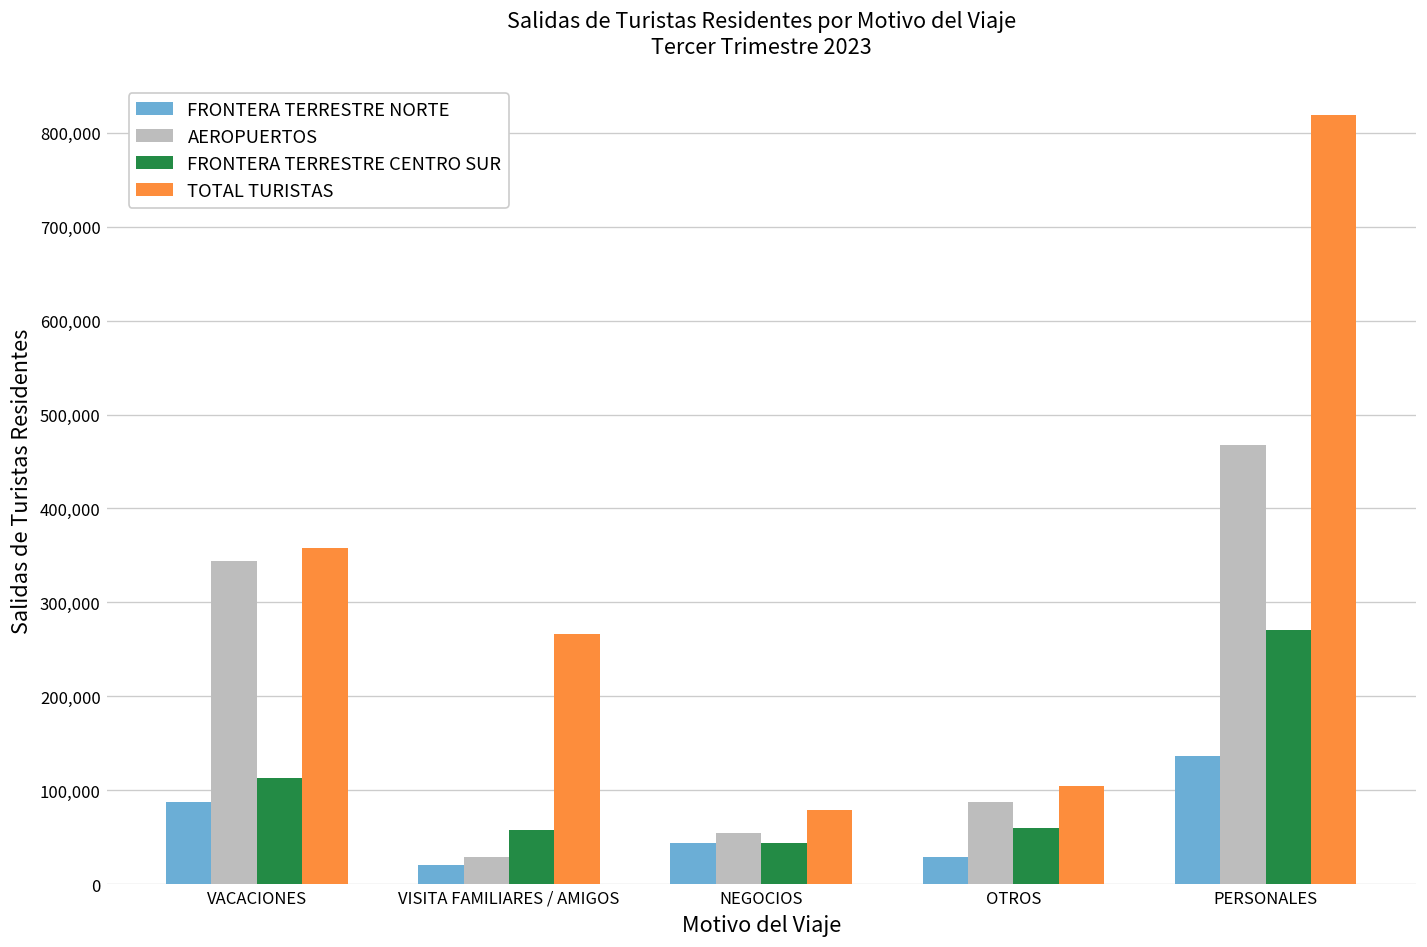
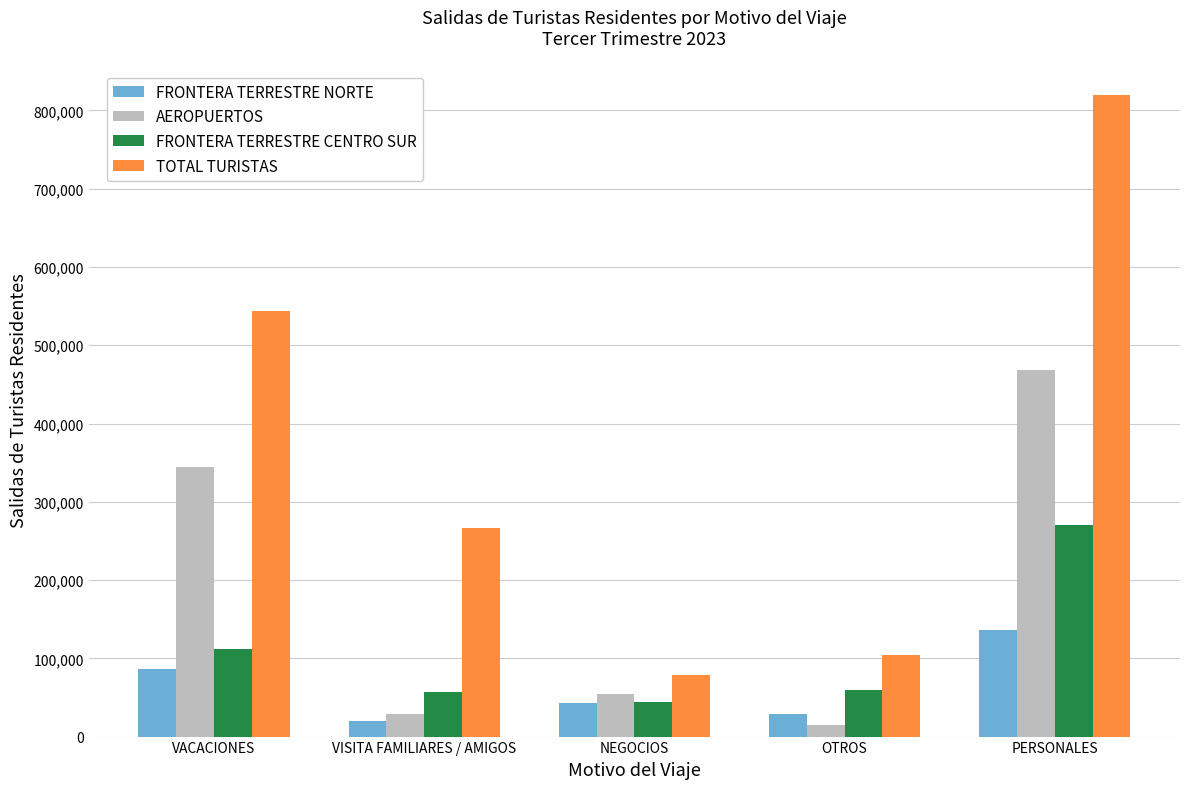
  {
    "FRONTERA TERRESTRE NORTE": {
      "VACACIONES": "90,000",
      "VISITA FAMILIARES / AMIGOS": "20,000",
      "NEGOCIOS": "40,000",
      "OTROS": "30,000",
      "PERSONALES": "140,000"
    },
    "AEROPUERTOS": {
      "VACACIONES": "340,000",
      "VISITA FAMILIARES / AMIGOS": "30,000",
      "NEGOCIOS": "50,000",
-     "OTROS": "90,000",
+     "OTROS": "20,000",
      "PERSONALES": "470,000"
    },
    "FRONTERA TERRESTRE CENTRO SUR": {
      "VACACIONES": "110,000",
      "VISITA FAMILIARES / AMIGOS": "60,000",
      "NEGOCIOS": "40,000",
      "OTROS": "60,000",
      "PERSONALES": "270,000"
    },
    "TOTAL TURISTAS": {
-     "VACACIONES": "360,000",
+     "VACACIONES": "540,000",
      "VISITA FAMILIARES / AMIGOS": "270,000",
      "NEGOCIOS": "80,000",
      "OTROS": "100,000",
      "PERSONALES": "820,000"
    }
  }
